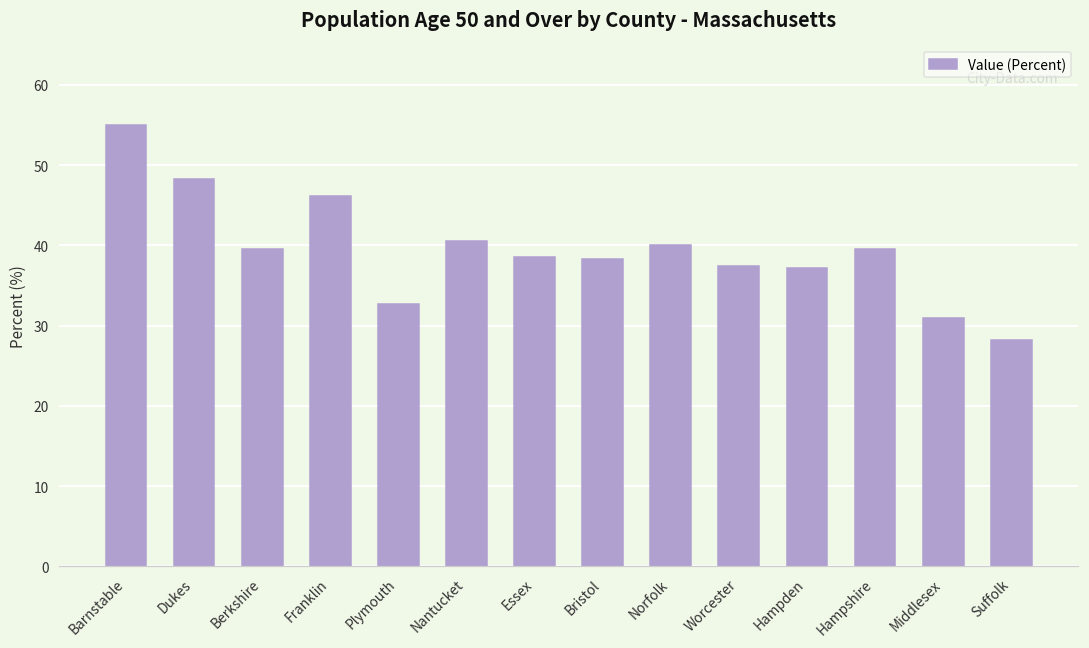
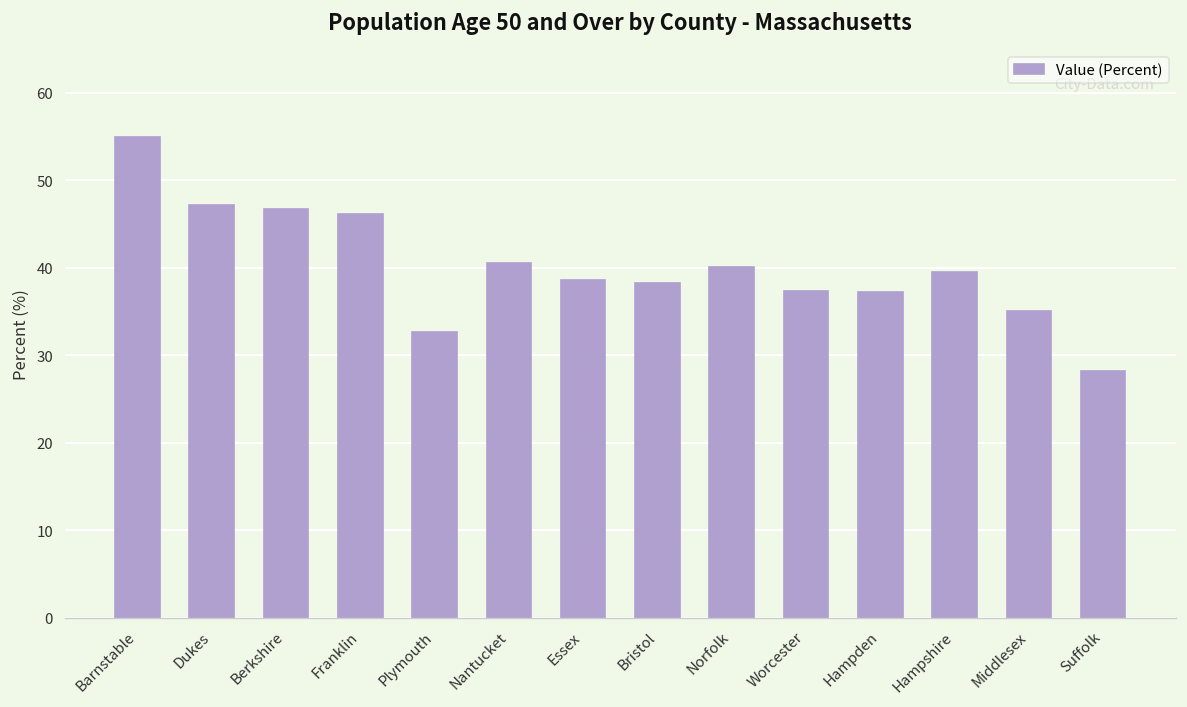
  {
    "Barnstable": 55,
-   "Dukes": 48,
-   "Berkshire": 40,
+   "Dukes": 47,
+   "Berkshire": 47,
    "Franklin": 46,
    "Plymouth": 33,
    "Nantucket": 41,
    "Essex": 39,
    "Bristol": 38,
    "Norfolk": 40,
    "Worcester": 37,
    "Hampden": 37,
    "Hampshire": 40,
-   "Middlesex": 31,
+   "Middlesex": 35,
    "Suffolk": 28
  }
